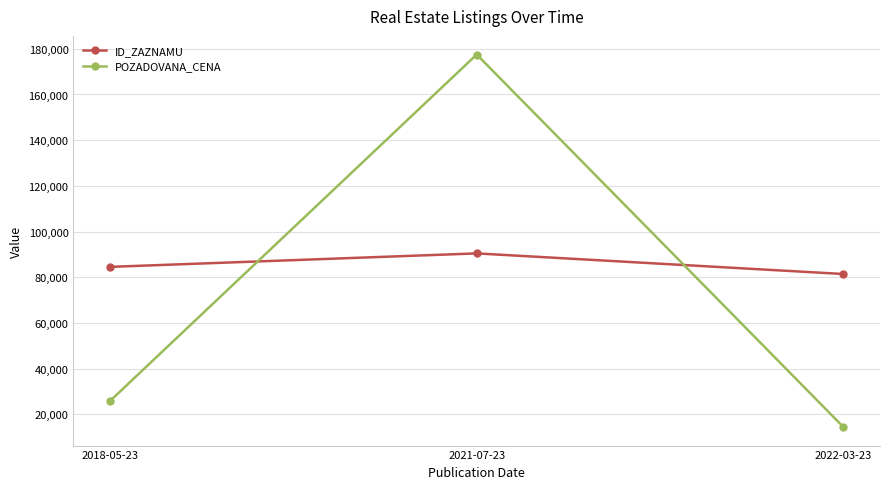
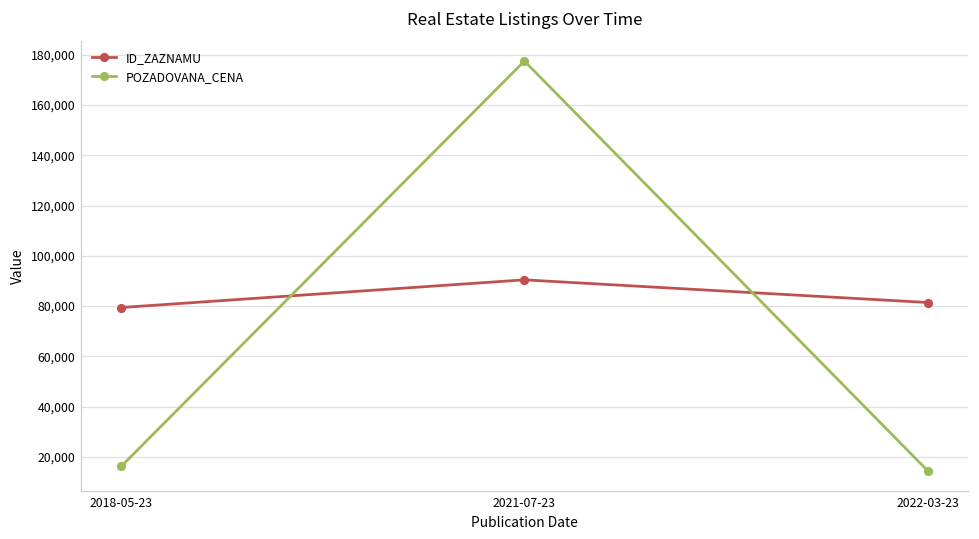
  {
    "ID_ZAZNAMU": {
-     "2018-05-23": "85,000",
+     "2018-05-23": "79,000",
      "2021-07-23": "90,000",
      "2022-03-23": "81,000"
    },
    "POZADOVANA_CENA": {
-     "2018-05-23": "26,000",
+     "2018-05-23": "16,000",
      "2021-07-23": "178,000",
      "2022-03-23": "15,000"
    }
  }
